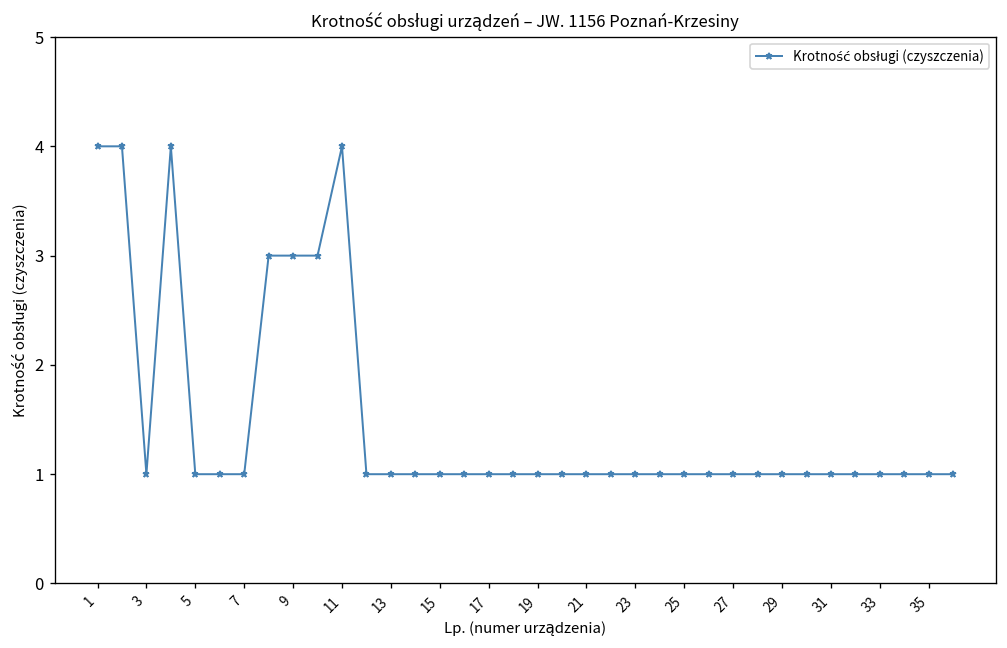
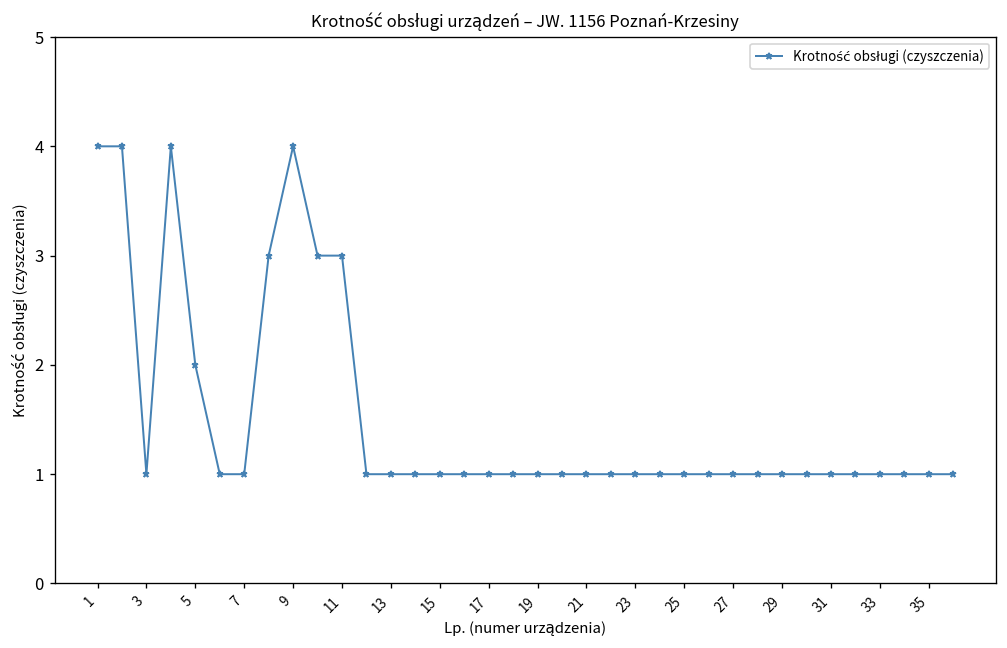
  {
    "1": 4,
    "3": 1,
-   "5": 1,
+   "5": 2,
    "7": 1,
-   "9": 3,
-   "11": 4,
+   "9": 4,
+   "11": 3,
    "13": 1,
    "15": 1,
    "17": 1,
    "19": 1,
    "21": 1,
    "23": 1,
    "25": 1,
    "27": 1,
    "29": 1,
    "31": 1,
    "33": 1,
    "35": 1
  }
